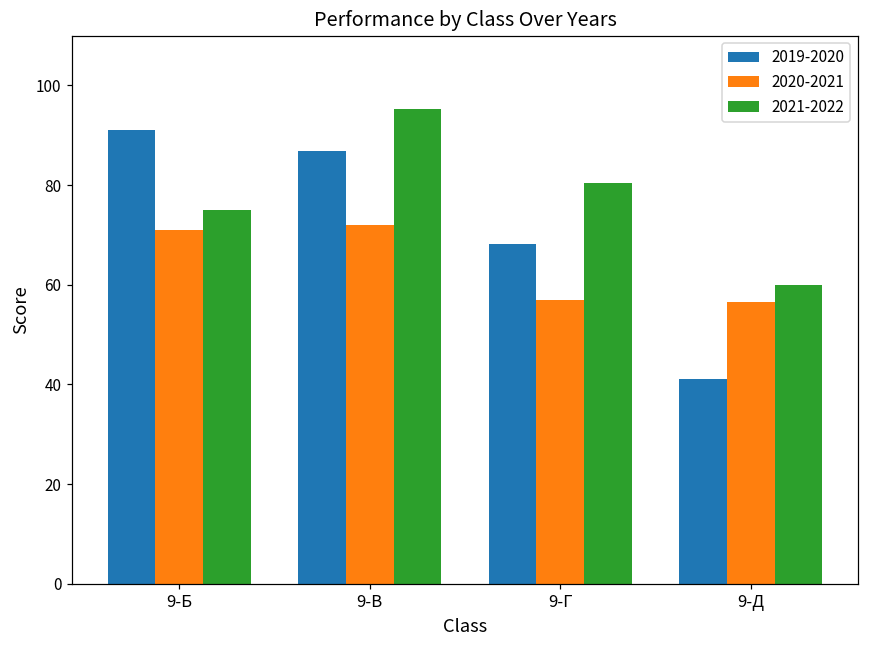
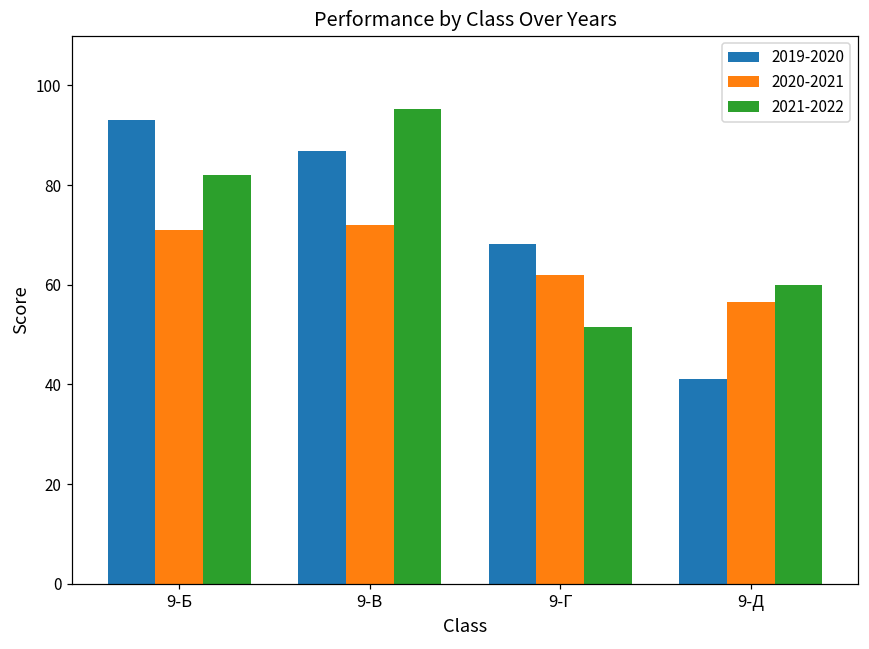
  {
    "2019-2020": {
-     "9-Б": 91,
+     "9-Б": 93,
      "9-В": 87,
      "9-Г": 68,
      "9-Д": 41
    },
    "2020-2021": {
      "9-Б": 71,
      "9-В": 72,
-     "9-Г": 57,
+     "9-Г": 62,
      "9-Д": 57
    },
    "2021-2022": {
-     "9-Б": 75,
+     "9-Б": 82,
      "9-В": 95,
-     "9-Г": 81,
+     "9-Г": 52,
      "9-Д": 60
    }
  }
